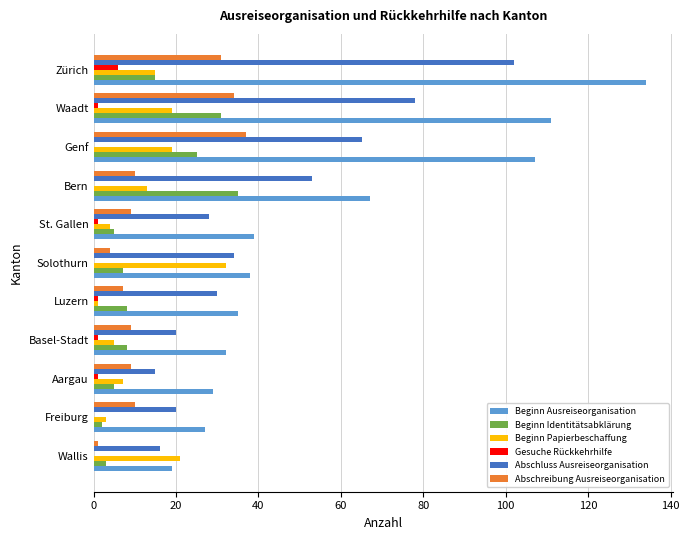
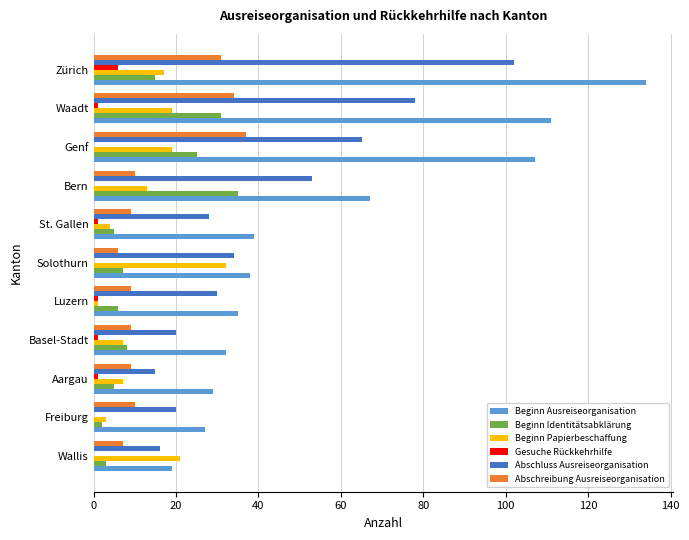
  {
    "Beginn Identitätsabklärung": {
      "Zürich": 15,
      "Waadt": 31,
      "Genf": 25,
      "Bern": 35,
      "St. Gallen": 5,
      "Solothurn": 7,
-     "Luzern": 8,
+     "Luzern": 6,
      "Basel-Stadt": 8,
      "Aargau": 5,
      "Freiburg": 2,
      "Wallis": 3
    },
    "Beginn Papierbeschaffung": {
-     "Zürich": 15,
+     "Zürich": 17,
      "Waadt": 19,
      "Genf": 19,
      "Bern": 13,
      "St. Gallen": 4,
      "Solothurn": 32,
      "Luzern": 1,
-     "Basel-Stadt": 5,
+     "Basel-Stadt": 7,
      "Aargau": 7,
      "Freiburg": 3,
      "Wallis": 21
    },
    "Gesuche Rückkehrhilfe": {
      "Zürich": 6,
      "Waadt": 1,
      "Genf": 0,
      "Bern": 0,
      "St. Gallen": 1,
      "Solothurn": 0,
      "Luzern": 1,
      "Basel-Stadt": 1,
      "Aargau": 1,
      "Freiburg": 0,
      "Wallis": 0
    },
    "Abschreibung Ausreiseorganisation": {
      "Zürich": 31,
      "Waadt": 34,
      "Genf": 37,
      "Bern": 10,
      "St. Gallen": 9,
-     "Solothurn": 4,
-     "Luzern": 7,
+     "Solothurn": 6,
+     "Luzern": 9,
      "Basel-Stadt": 9,
      "Aargau": 9,
      "Freiburg": 10,
-     "Wallis": 1
+     "Wallis": 7
    }
  }
